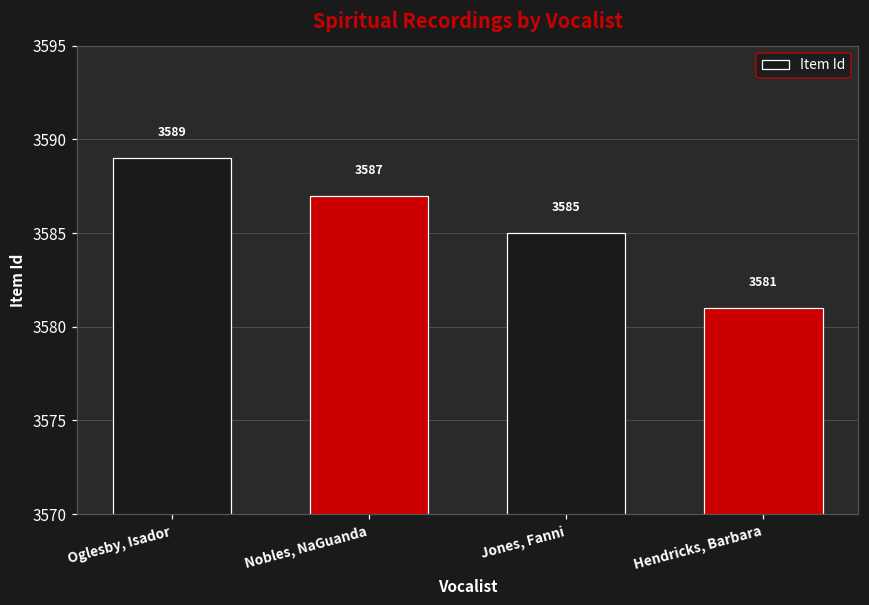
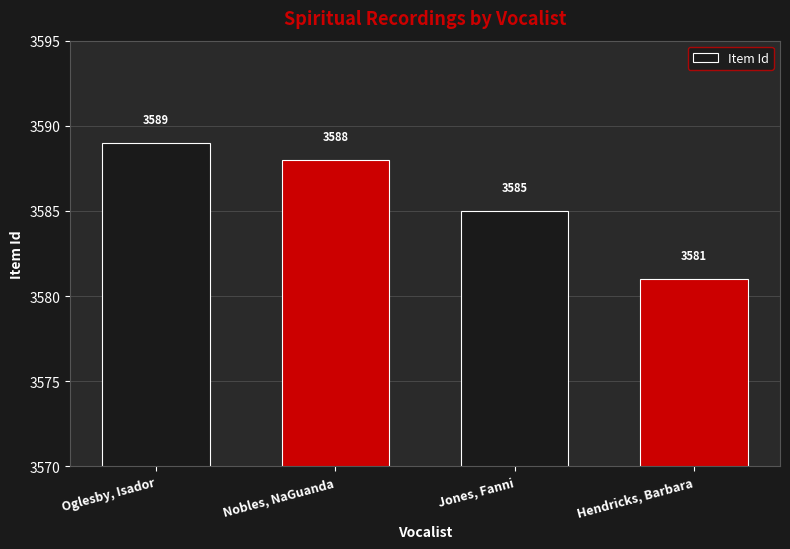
  {
    "Oglesby, Isador": 3589,
-   "Nobles, NaGuanda": 3587,
+   "Nobles, NaGuanda": 3588,
    "Jones, Fanni": 3585,
    "Hendricks, Barbara": 3581
  }
